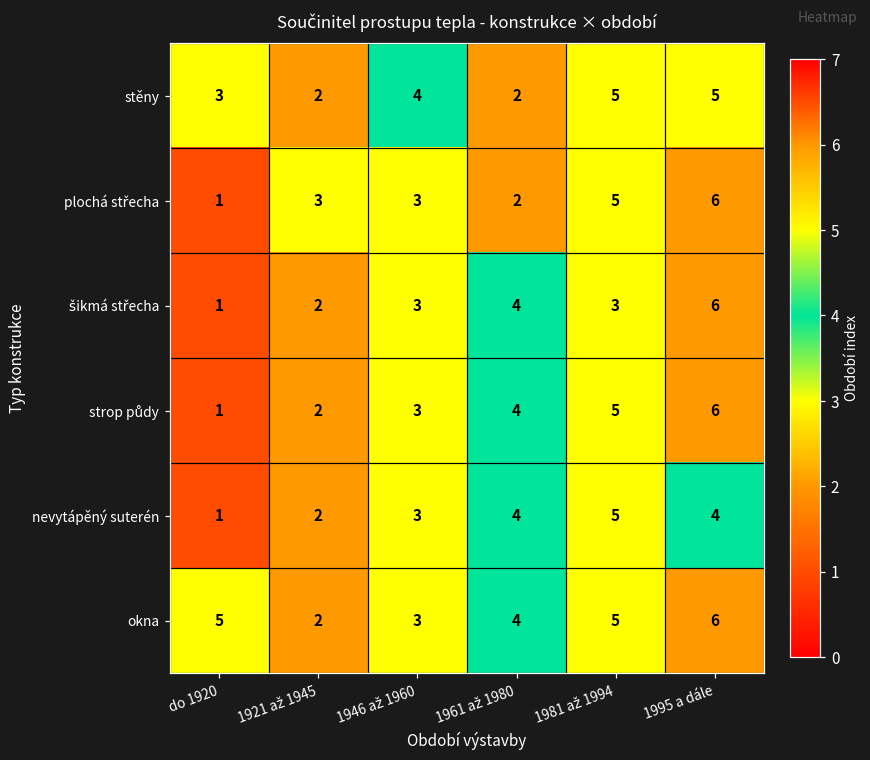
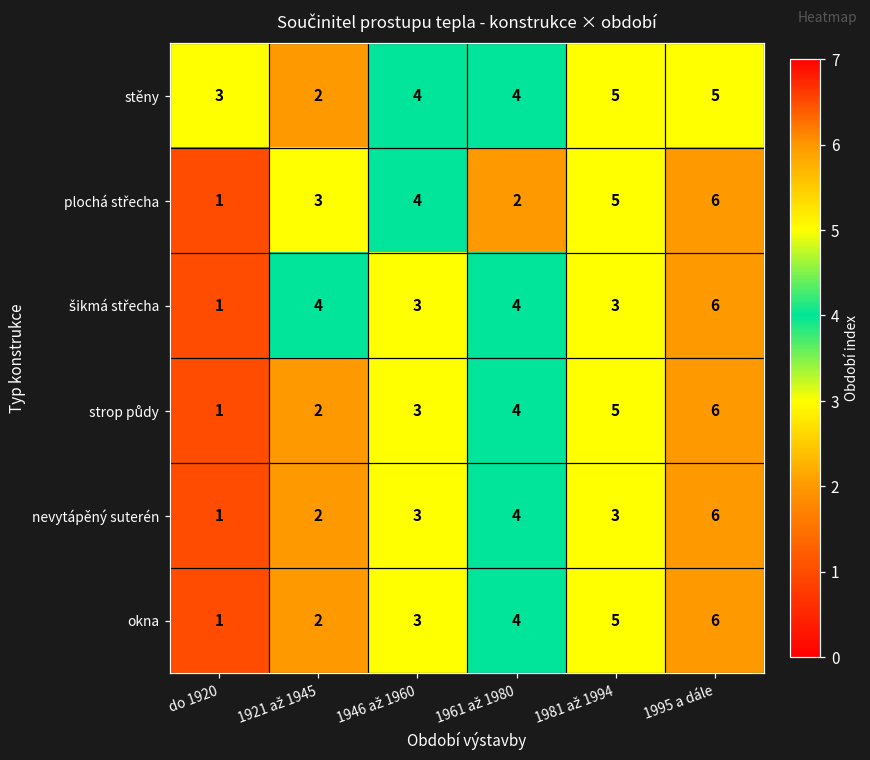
  {
    "stěny": {
      "do 1920": 3,
      "1921 až 1945": 2,
      "1946 až 1960": 4,
-     "1961 až 1980": 2,
+     "1961 až 1980": 4,
      "1981 až 1994": 5,
      "1995 a dále": 5
    },
    "plochá střecha": {
      "do 1920": 1,
      "1921 až 1945": 3,
-     "1946 až 1960": 3,
+     "1946 až 1960": 4,
      "1961 až 1980": 2,
      "1981 až 1994": 5,
      "1995 a dále": 6
    },
    "šikmá střecha": {
      "do 1920": 1,
-     "1921 až 1945": 2,
+     "1921 až 1945": 4,
      "1946 až 1960": 3,
      "1961 až 1980": 4,
      "1981 až 1994": 3,
      "1995 a dále": 6
    },
    "strop půdy": {
      "do 1920": 1,
      "1921 až 1945": 2,
      "1946 až 1960": 3,
      "1961 až 1980": 4,
      "1981 až 1994": 5,
      "1995 a dále": 6
    },
    "nevytápěný suterén": {
      "do 1920": 1,
      "1921 až 1945": 2,
      "1946 až 1960": 3,
      "1961 až 1980": 4,
-     "1981 až 1994": 5,
-     "1995 a dále": 4
+     "1981 až 1994": 3,
+     "1995 a dále": 6
    },
    "okna": {
-     "do 1920": 5,
+     "do 1920": 1,
      "1921 až 1945": 2,
      "1946 až 1960": 3,
      "1961 až 1980": 4,
      "1981 až 1994": 5,
      "1995 a dále": 6
    }
  }
